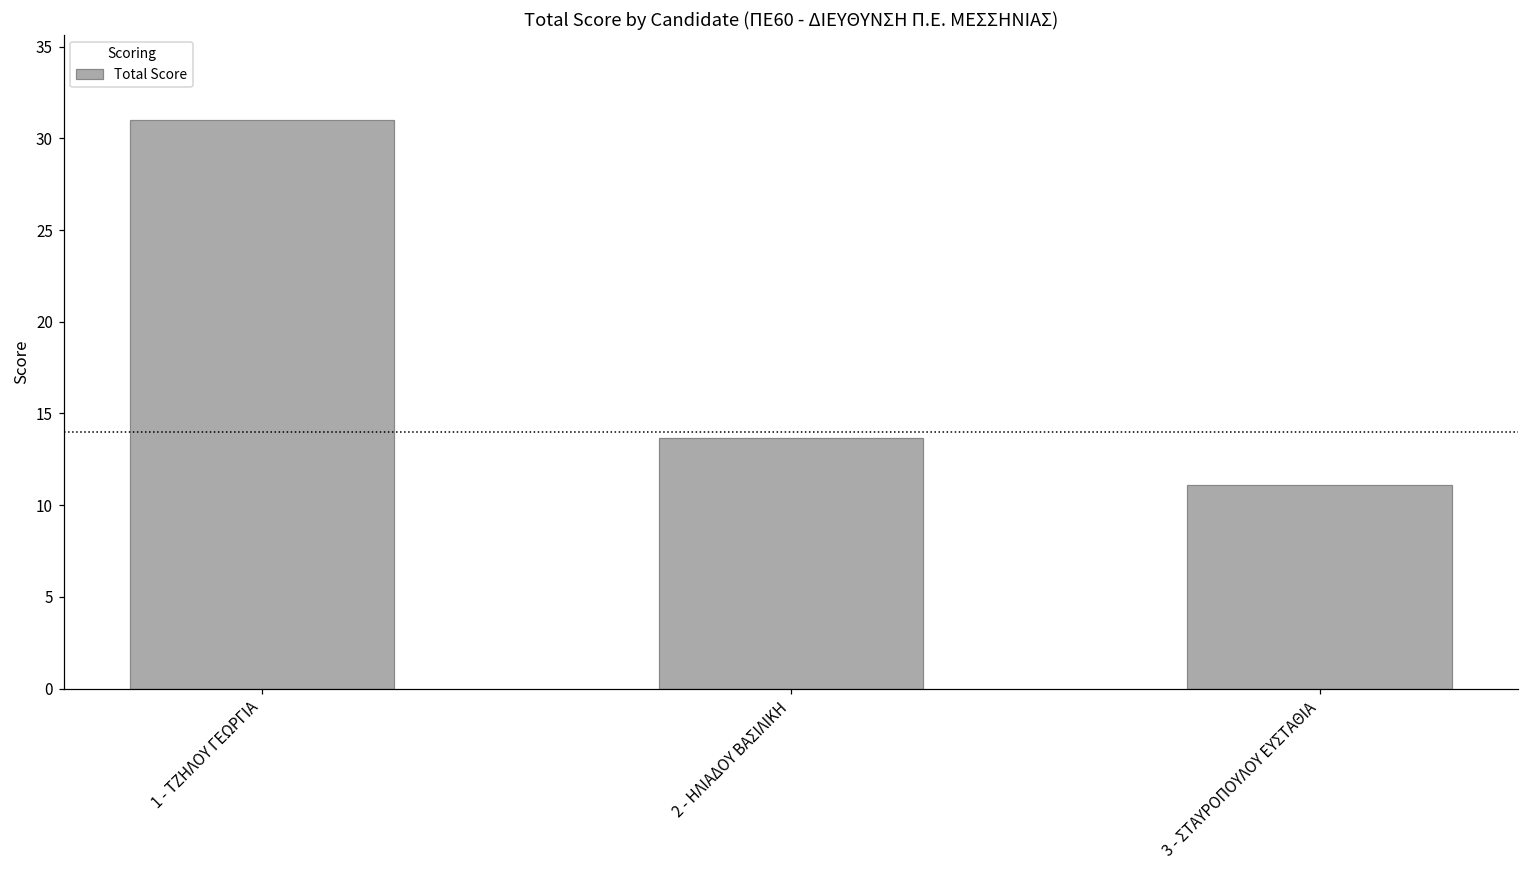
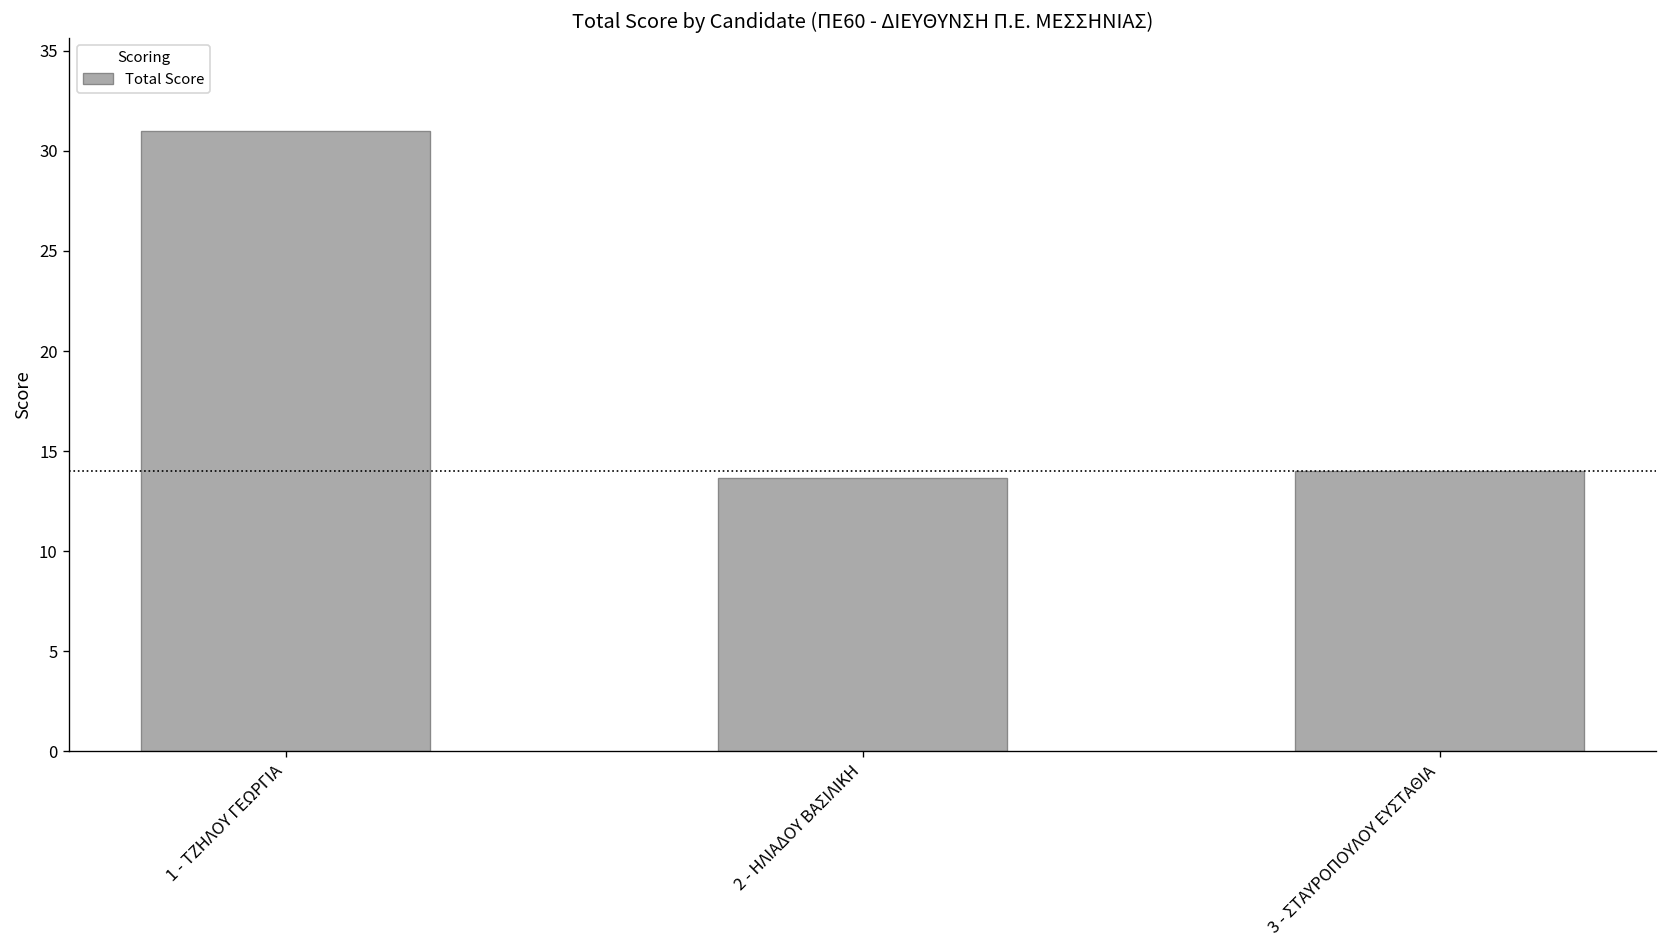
  {
    "1 - ΤΖΗΛΟΥ ΓΕΩΡΓΙΑ": 31.0,
    "2 - ΗΛΙΑΔΟΥ ΒΑΣΙΛΙΚΗ": 13.7,
-   "3 - ΣΤΑΥΡΟΠΟΥΛΟΥ ΕΥΣΤΑΘΙΑ": 11.1
+   "3 - ΣΤΑΥΡΟΠΟΥΛΟΥ ΕΥΣΤΑΘΙΑ": 14.0
  }
